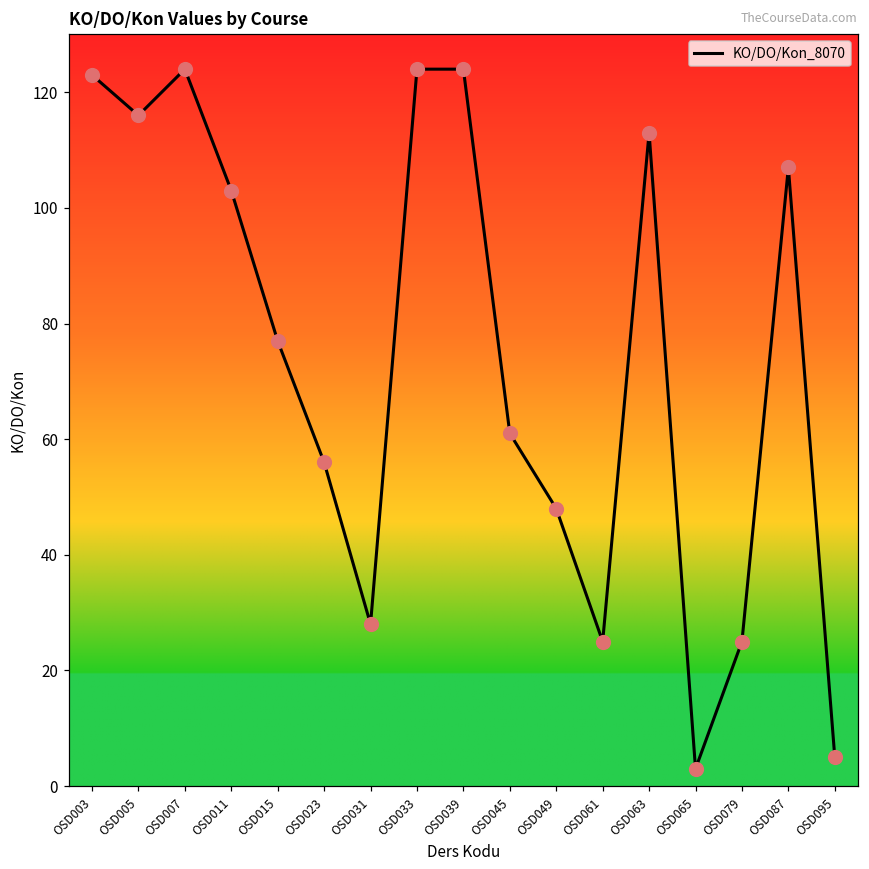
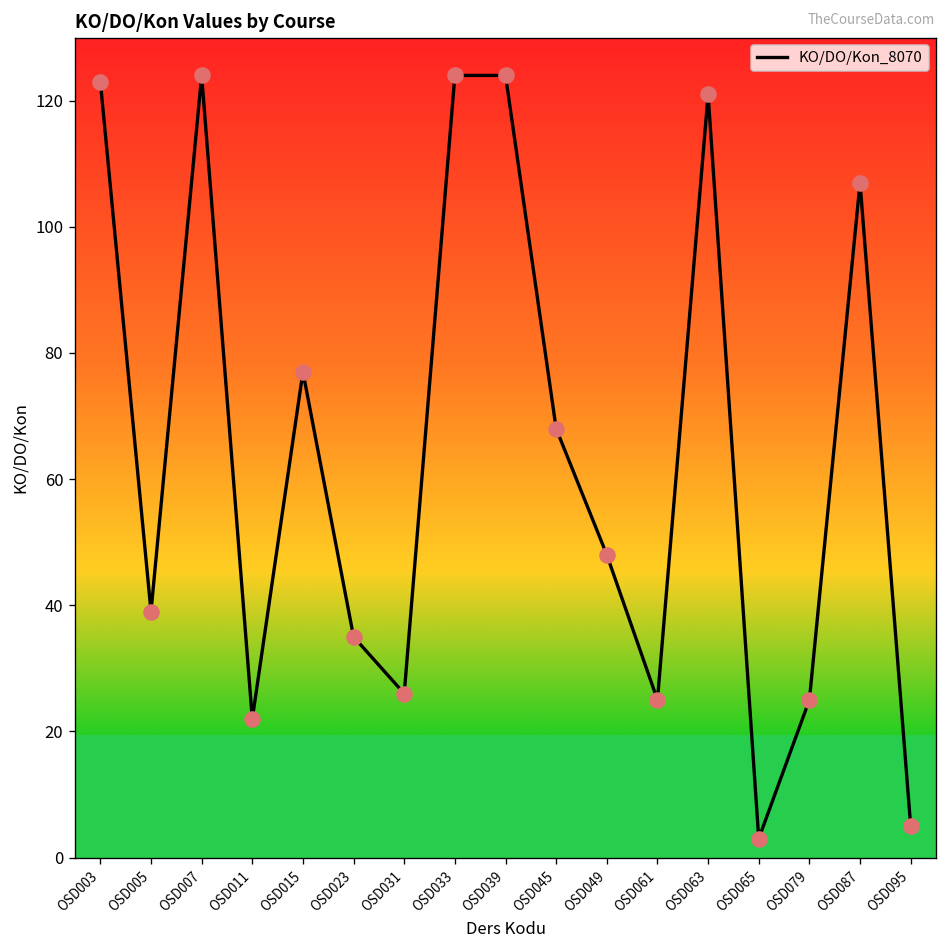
  {
    "OSD003": 123,
-   "OSD005": 116,
+   "OSD005": 39,
    "OSD007": 124,
-   "OSD011": 103,
+   "OSD011": 22,
    "OSD015": 77,
-   "OSD023": 56,
-   "OSD031": 28,
+   "OSD023": 35,
+   "OSD031": 26,
    "OSD033": 124,
    "OSD039": 124,
-   "OSD045": 61,
+   "OSD045": 68,
    "OSD049": 48,
    "OSD061": 25,
-   "OSD063": 113,
+   "OSD063": 121,
    "OSD065": 3,
    "OSD079": 25,
    "OSD087": 107,
    "OSD095": 5
  }
